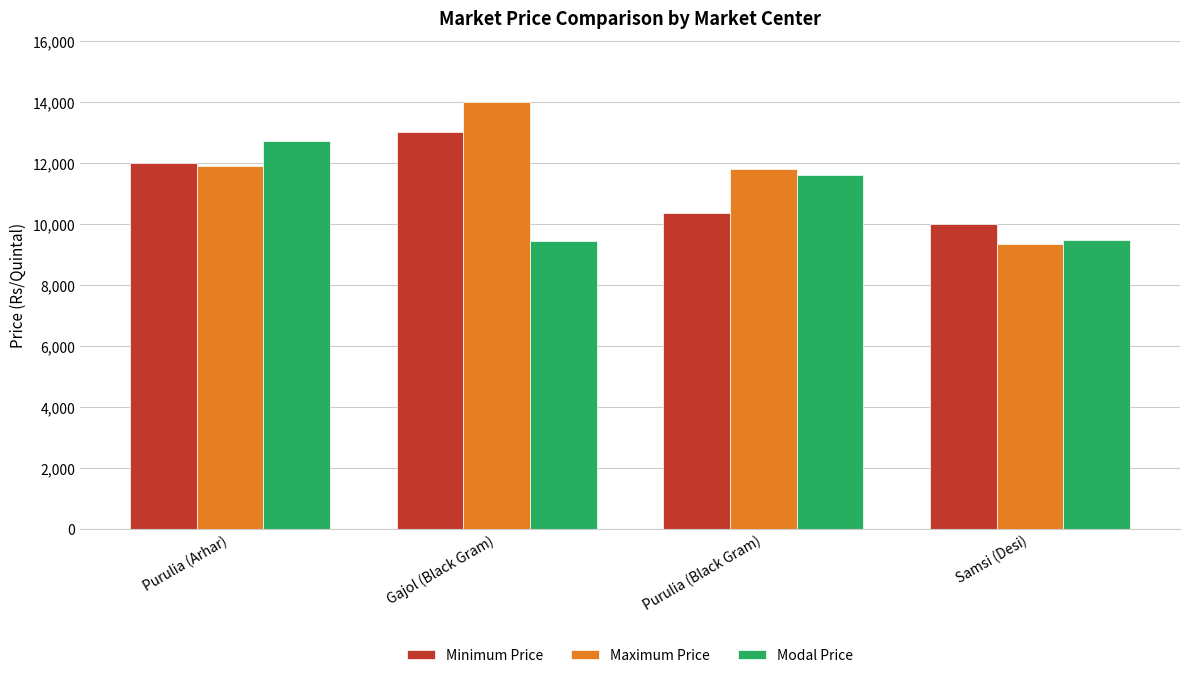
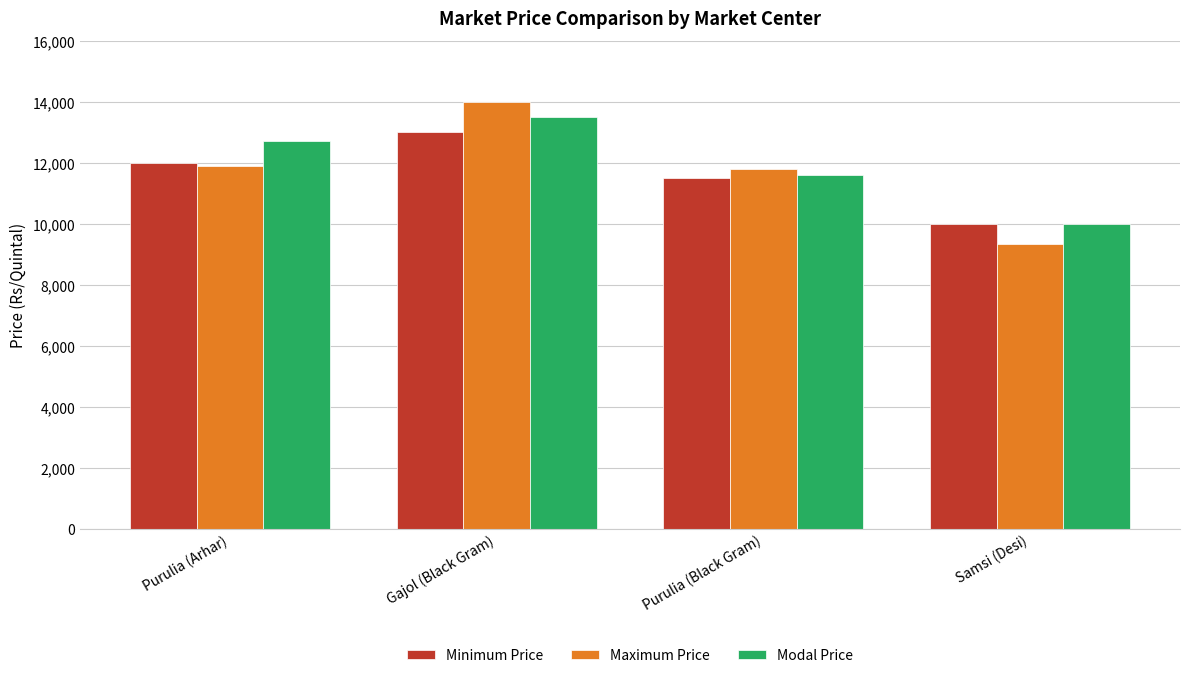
  {
    "Minimum Price": {
      "Purulia (Arhar)": "12,000",
      "Gajol (Black Gram)": "13,000",
-     "Purulia (Black Gram)": "10,400",
+     "Purulia (Black Gram)": "11,500",
      "Samsi (Desi)": "10,000"
    },
    "Maximum Price": {
      "Purulia (Arhar)": "11,900",
      "Gajol (Black Gram)": "14,000",
      "Purulia (Black Gram)": "11,800",
      "Samsi (Desi)": "9,400"
    },
    "Modal Price": {
      "Purulia (Arhar)": "12,700",
-     "Gajol (Black Gram)": "9,400",
+     "Gajol (Black Gram)": "13,500",
      "Purulia (Black Gram)": "11,600",
-     "Samsi (Desi)": "9,500"
+     "Samsi (Desi)": "10,000"
    }
  }
